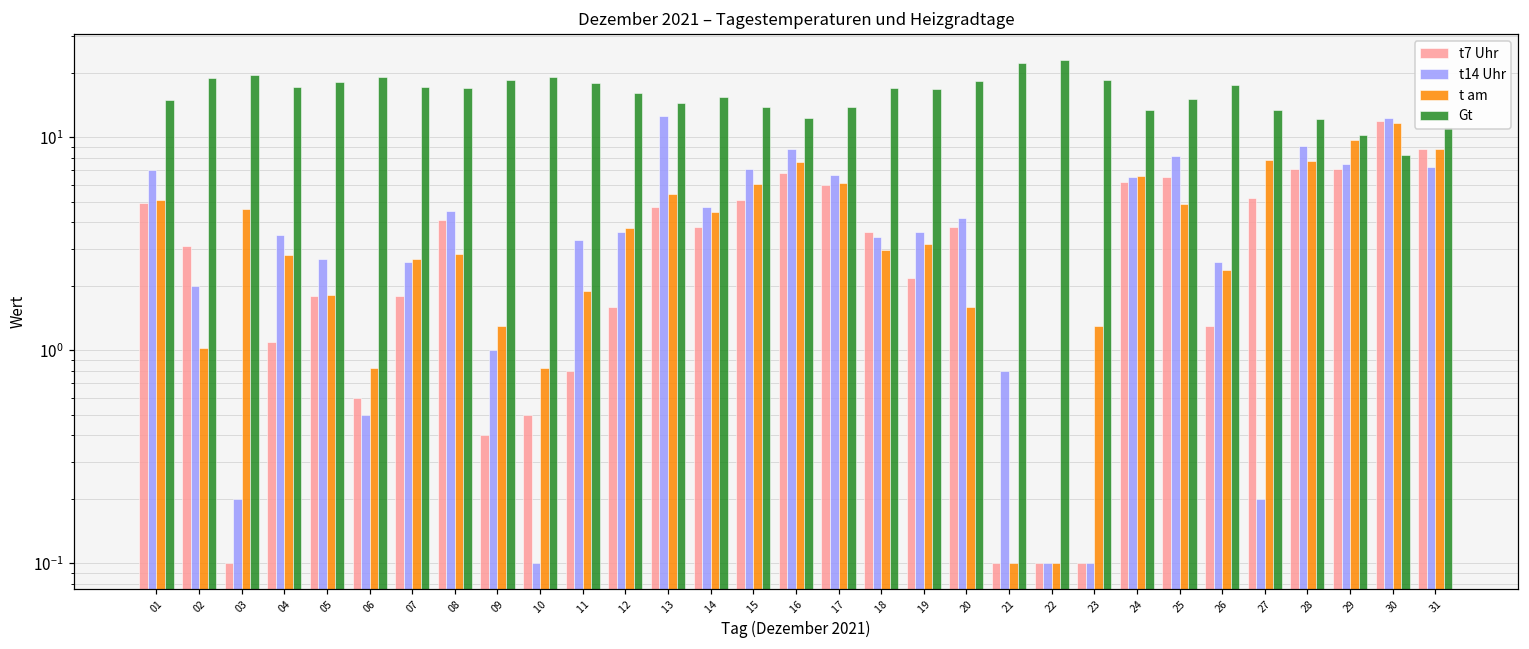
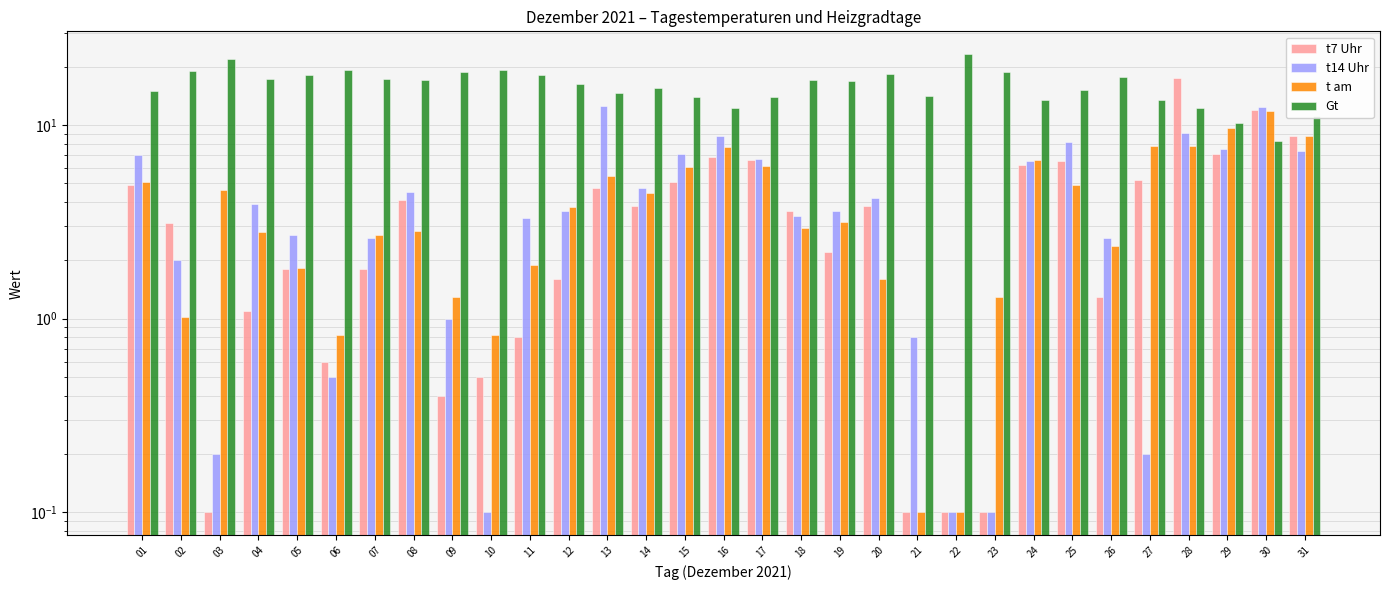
  {
    "t7 Uhr": {
      "01": 4.9,
      "02": 3.1,
      "03": 0.1,
      "04": 1.1,
      "05": 1.8,
      "06": 0.6,
      "07": 1.8,
      "08": 4.1,
      "09": 0.4,
      "10": 0.5,
      "11": 0.8,
      "12": 1.6,
      "13": 4.7,
      "14": 3.8,
      "15": 5.1,
      "16": 6.8,
-     "17": 6.0,
+     "17": 6.6,
      "18": 3.6,
      "19": 2.2,
      "20": 3.8,
      "21": 0.1,
      "22": 0.1,
      "23": 0.1,
      "24": 6.2,
      "25": 6.5,
      "26": 1.3,
      "27": 5.2,
-     "28": 7.1,
+     "28": 17,
      "29": 7.1,
      "30": 12,
      "31": 9
    },
    "t14 Uhr": {
      "01": 7.0,
      "02": 2.0,
      "03": 0.2,
-     "04": 3.5,
+     "04": 3.9,
      "05": 2.7,
      "06": 0.5,
      "07": 2.6,
      "08": 4.5,
      "09": 1.0,
      "10": 0.1,
      "11": 3.3,
      "12": 3.6,
      "13": 13,
      "14": 4.7,
      "15": 7.1,
      "16": 9,
      "17": 6.7,
      "18": 3.4,
      "19": 3.6,
      "20": 4.2,
      "21": 0.8,
      "22": 0.1,
      "23": 0.1,
      "24": 6.5,
      "25": 8.2,
      "26": 2.6,
      "27": 0.2,
      "28": 9,
      "29": 7.5,
      "30": 12,
      "31": 7.3
    },
    "t am": {
      "01": 5.1,
      "02": 1.0,
      "03": 4.6,
      "04": 2.8,
      "05": 1.8,
      "06": 0.83,
      "07": 2.7,
      "08": 2.9,
      "09": 1.3,
      "10": 0.83,
      "11": 1.9,
      "12": 3.8,
      "13": 5.4,
      "14": 4.5,
      "15": 6.1,
      "16": 7.7,
      "17": 6.1,
      "18": 3.0,
      "19": 3.2,
      "20": 1.6,
      "21": 0.1,
      "22": 0.1,
      "23": 1.3,
      "24": 6.6,
      "25": 4.9,
      "26": 2.4,
      "27": 7.8,
      "28": 7.8,
      "29": 10,
      "30": 12,
      "31": 9
    },
    "Gt": {
      "01": 15,
      "02": 19,
-     "03": 20,
+     "03": 22,
      "04": 17,
      "05": 18,
      "06": 19,
      "07": 17,
      "08": 17,
      "09": 19,
      "10": 19,
      "11": 18,
      "12": 16,
      "13": 15,
      "14": 16,
      "15": 14,
      "16": 12,
      "17": 14,
      "18": 17,
      "19": 17,
      "20": 18,
-     "21": 22,
+     "21": 14,
      "22": 23,
      "23": 19,
      "24": 13,
      "25": 15,
      "26": 18,
      "27": 13,
      "28": 12,
      "29": 10,
      "30": 8.3
    }
  }
